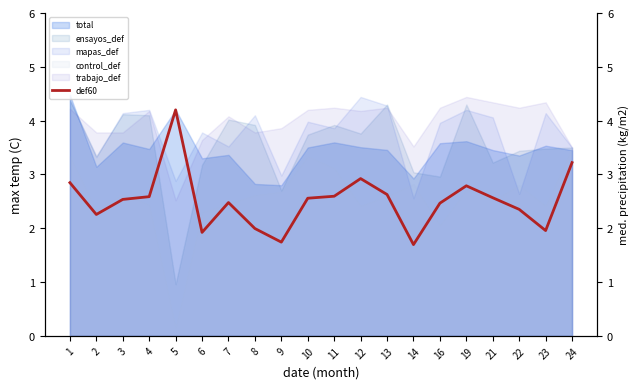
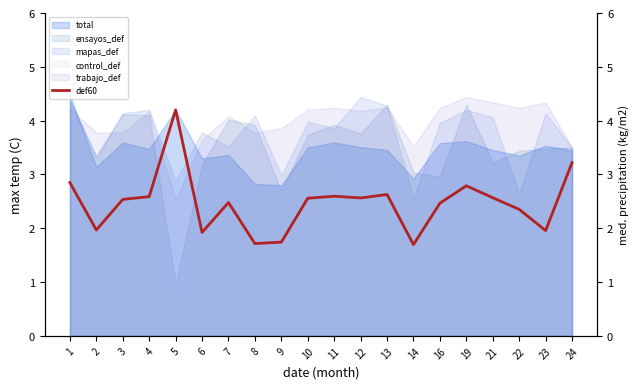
  {
    "def60": {
      "1": 2.8,
-     "2": 2.3,
+     "2": 2.0,
      "3": 2.5,
      "4": 2.6,
      "5": 4.2,
      "6": 1.9,
      "7": 2.5,
-     "8": 2.0,
+     "8": 1.7,
      "9": 1.7,
      "10": 2.6,
      "11": 2.6,
-     "12": 2.9,
+     "12": 2.6,
      "13": 2.6,
      "14": 1.7,
      "16": 2.5,
      "19": 2.8,
      "21": 2.6,
      "22": 2.4,
      "23": 2.0,
      "24": 3.2
    }
  }
